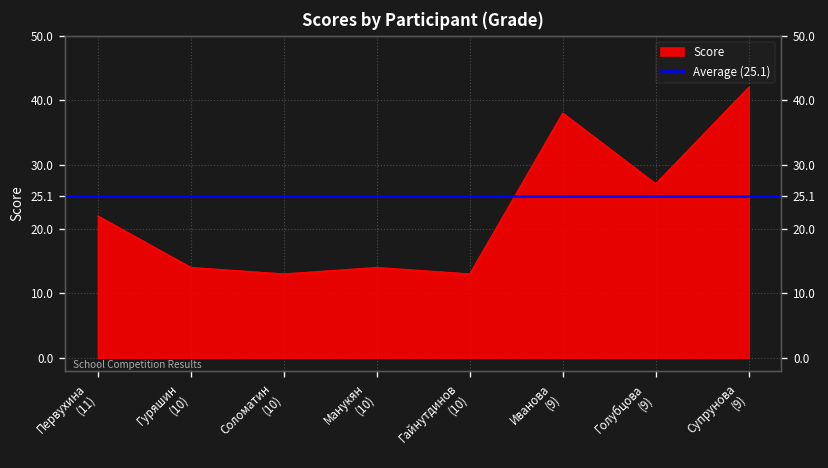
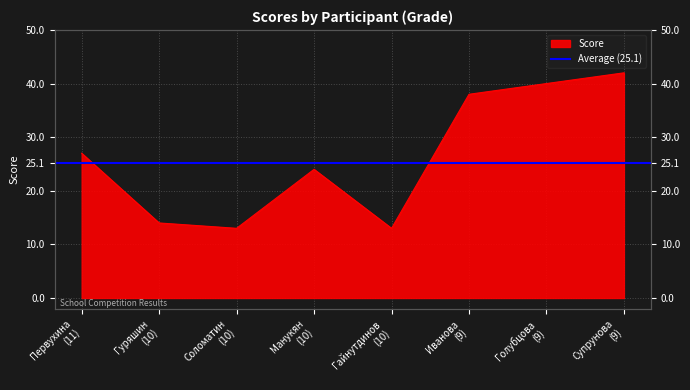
  {
-   "Первухина (11)": 22,
+   "Первухина (11)": 27,
    "Гуряшин (10)": 14,
    "Соломатин (10)": 13,
-   "Манукян (10)": 14,
+   "Манукян (10)": 24,
    "Гайнутдинов (10)": 13,
    "Иванова (9)": 38,
-   "Голубцова (9)": 27,
+   "Голубцова (9)": 40,
    "Супрунова (9)": 42
  }
